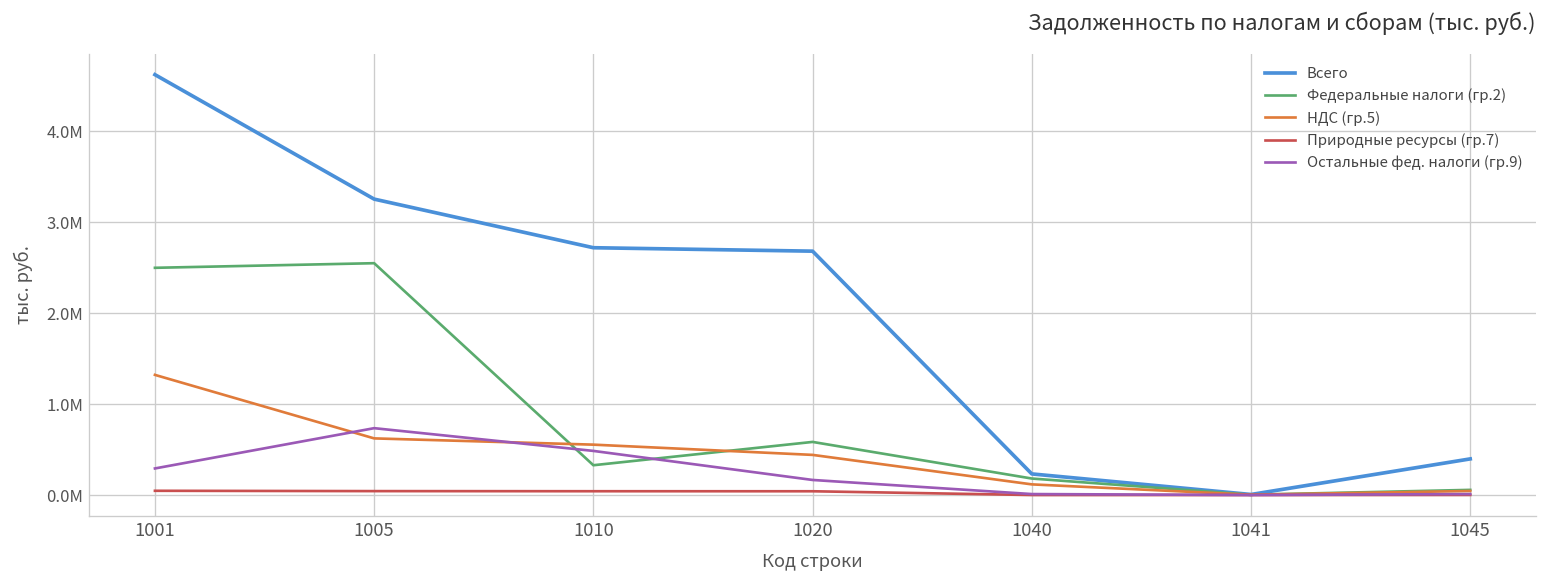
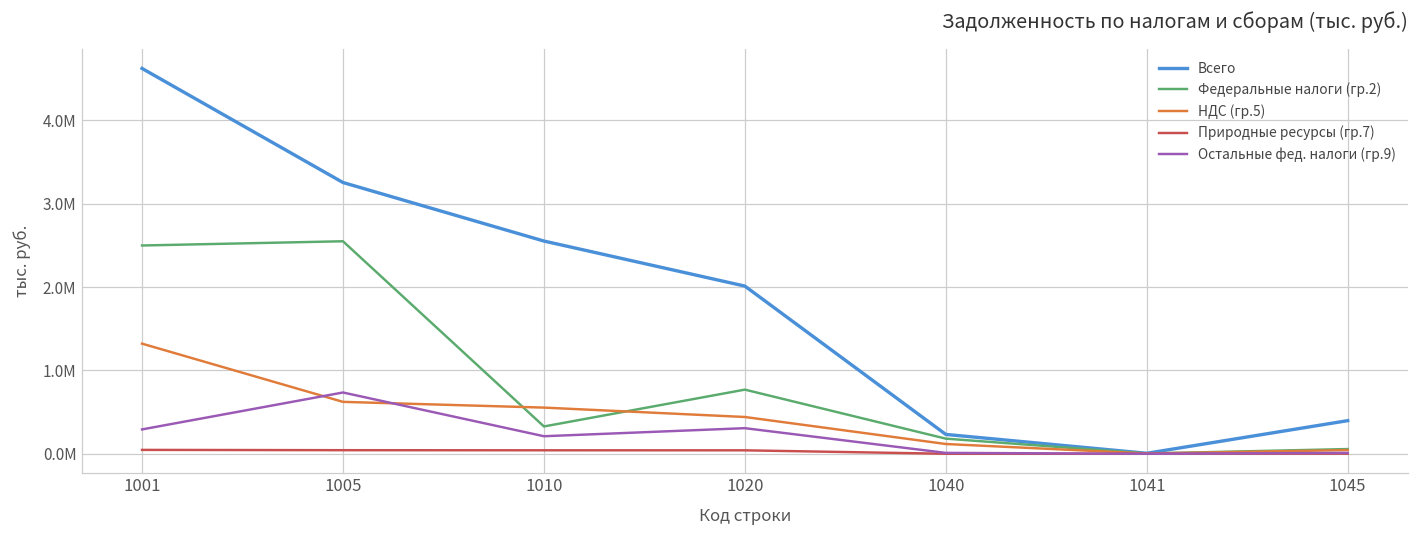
  {
    "Всего": {
      "1001": 4600000,
      "1005": 3300000,
-     "1010": 2700000,
-     "1020": 2700000,
+     "1010": 2600000,
+     "1020": 2000000,
      "1040": 200000,
      "1045": 400000
    },
    "Федеральные налоги (гр.2)": {
      "1001": 2500000,
      "1005": 2600000,
      "1010": 300000,
-     "1020": 600000,
+     "1020": 800000,
      "1040": 200000
    },
    "Остальные фед. налоги (гр.9)": {
      "1001": 300000,
      "1005": 700000,
-     "1010": 500000,
-     "1020": 200000
+     "1010": 200000,
+     "1020": 300000
    }
  }
